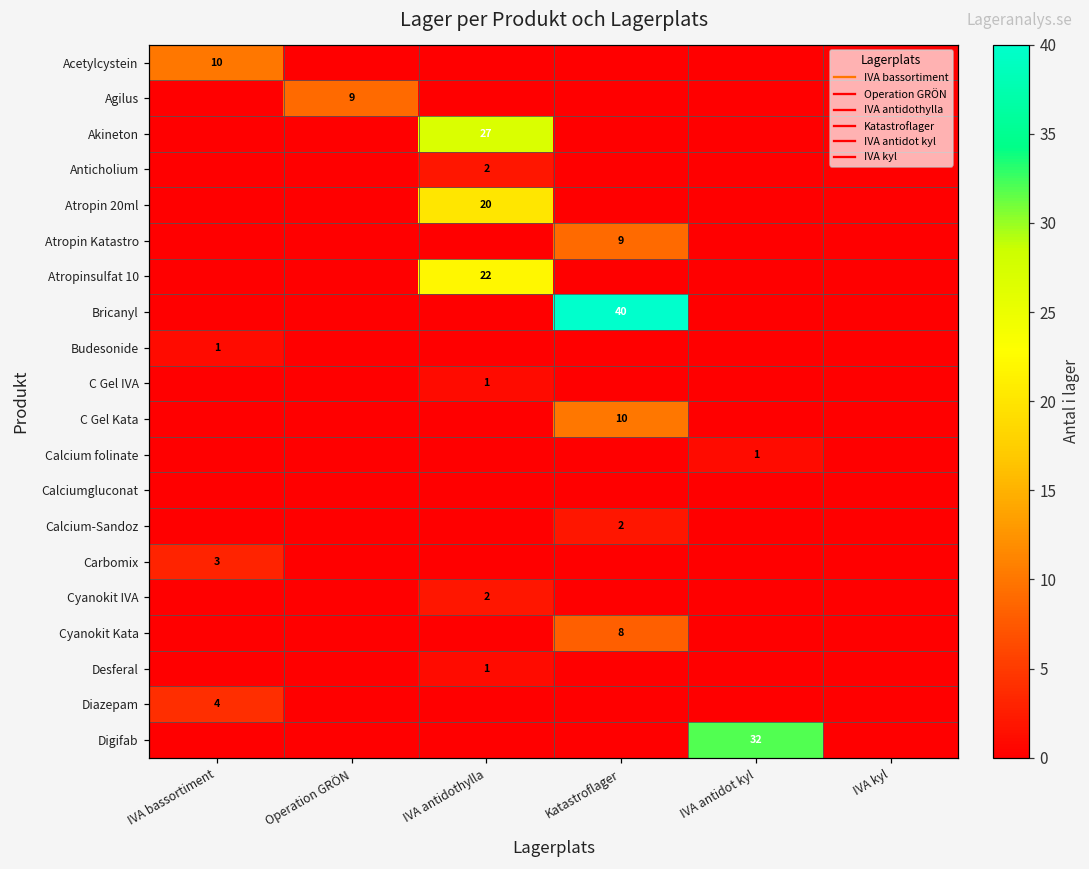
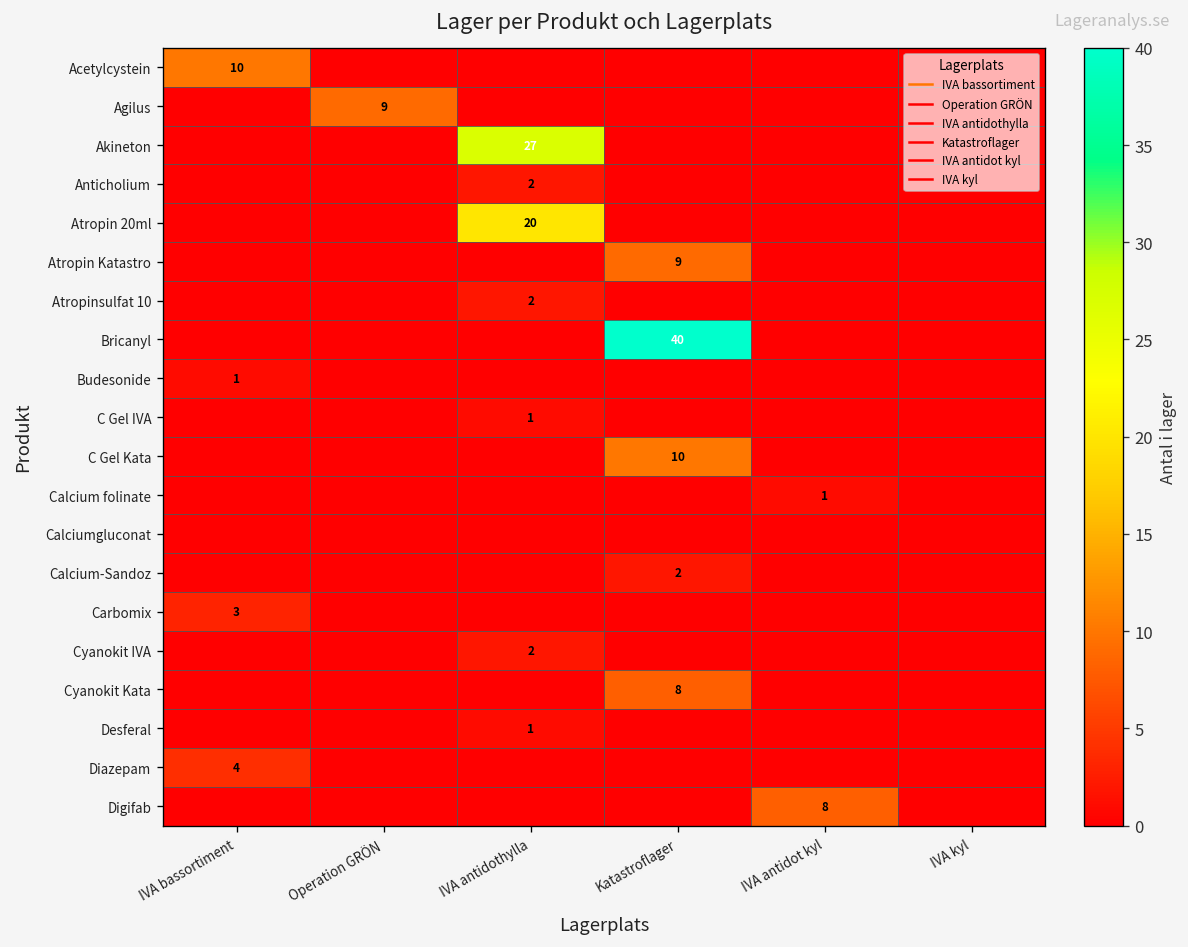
  {
    "Acetylcystein": {
      "IVA bassortiment": 10
    },
    "Agilus": {
      "Operation GRÖN": 9
    },
    "Akineton": {
      "IVA antidothylla": 27
    },
    "Anticholium": {
      "IVA antidothylla": 2
    },
    "Atropin 20ml": {
      "IVA antidothylla": 20
    },
    "Atropin Katastro": {
      "Katastroflager": 9
    },
    "Atropinsulfat 10": {
-     "IVA antidothylla": 22
+     "IVA antidothylla": 2
    },
    "Bricanyl": {
      "Katastroflager": 40
    },
    "Budesonide": {
      "IVA bassortiment": 1
    },
    "C Gel IVA": {
      "IVA antidothylla": 1
    },
    "C Gel Kata": {
      "Katastroflager": 10
    },
    "Calcium folinate": {
      "IVA antidot kyl": 1
    },
    "Calcium-Sandoz": {
      "Katastroflager": 2
    },
    "Carbomix": {
      "IVA bassortiment": 3
    },
    "Cyanokit IVA": {
      "IVA antidothylla": 2
    },
    "Cyanokit Kata": {
      "Katastroflager": 8
    },
    "Desferal": {
      "IVA antidothylla": 1
    },
    "Diazepam": {
      "IVA bassortiment": 4
    },
    "Digifab": {
-     "IVA antidot kyl": 32
+     "IVA antidot kyl": 8
    }
  }
